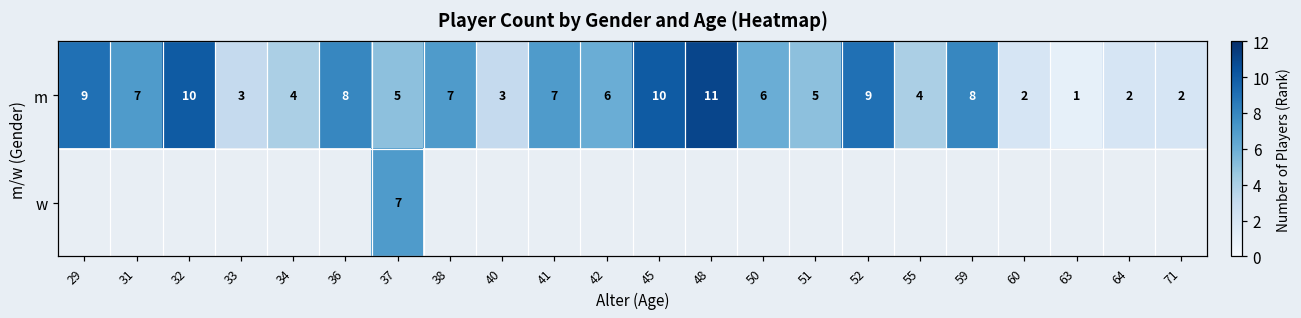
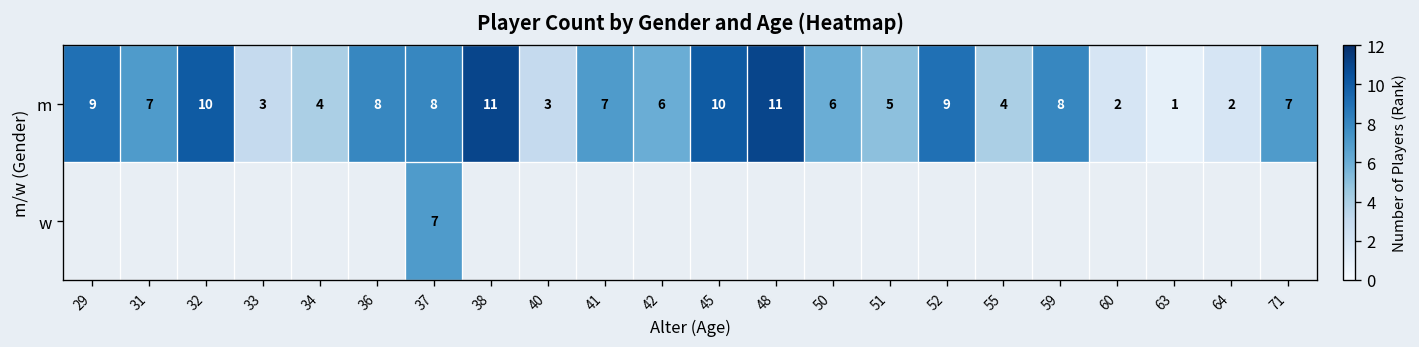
  {
    "m": {
      "29": 9,
      "31": 7,
      "32": 10,
      "33": 3,
      "34": 4,
      "36": 8,
-     "37": 5,
-     "38": 7,
+     "37": 8,
+     "38": 11,
      "40": 3,
      "41": 7,
      "42": 6,
      "45": 10,
      "48": 11,
      "50": 6,
      "51": 5,
      "52": 9,
      "55": 4,
      "59": 8,
      "60": 2,
      "63": 1,
      "64": 2,
-     "71": 2
+     "71": 7
    },
    "w": {
      "37": 7
    }
  }
